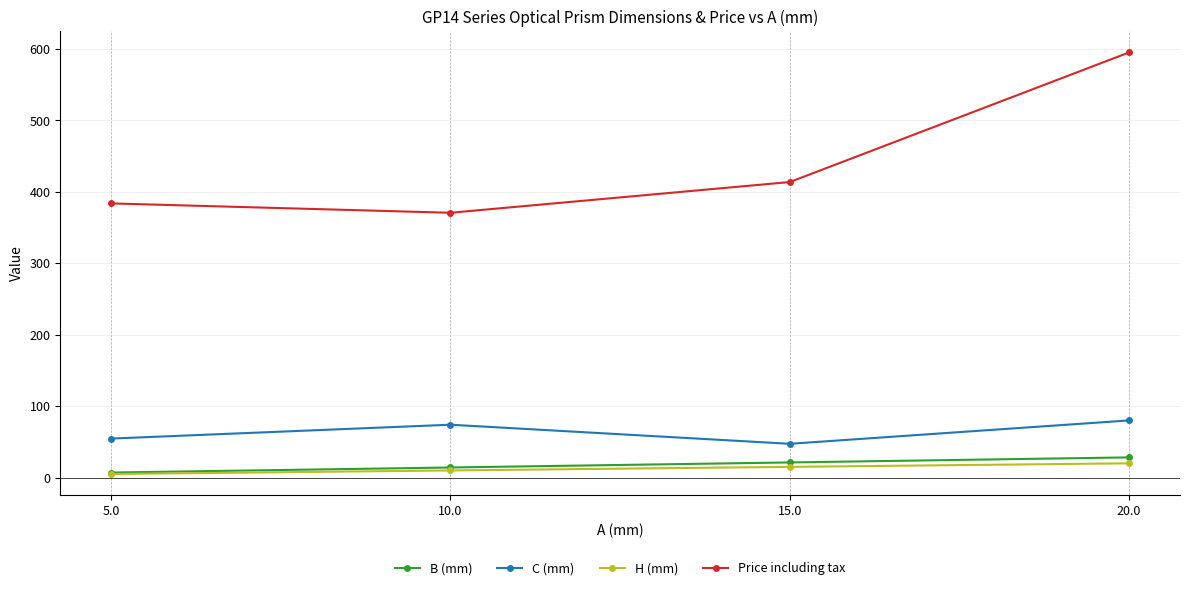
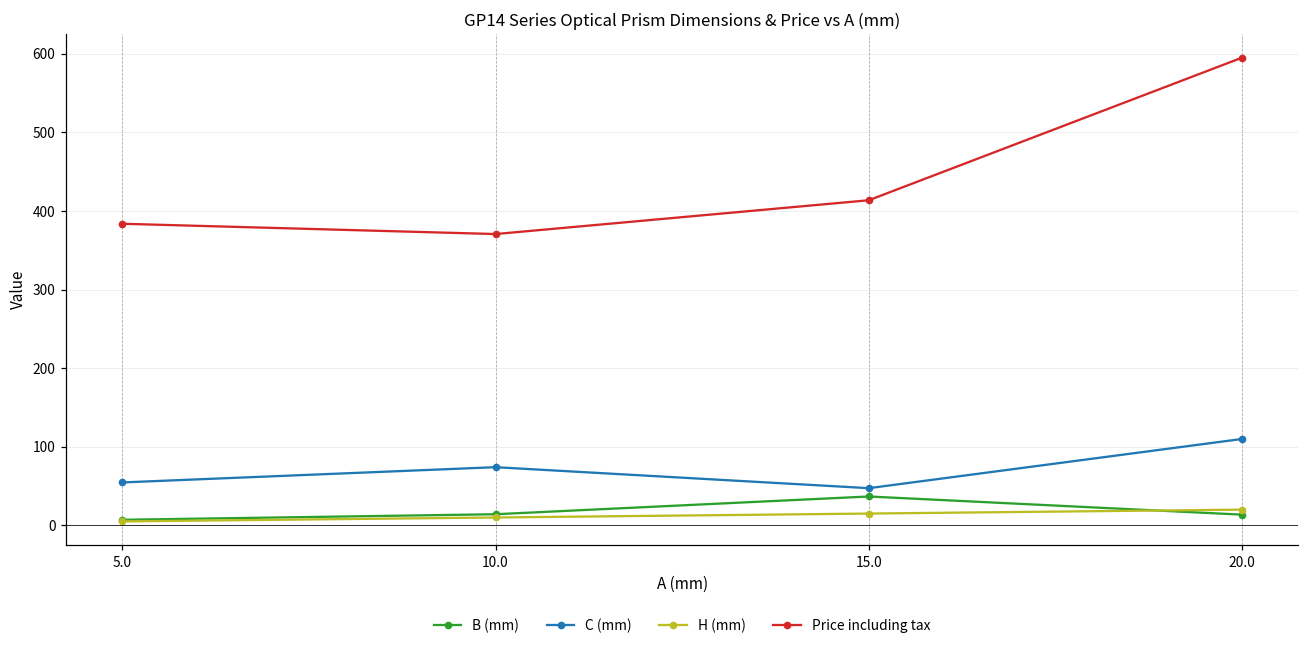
  {
    "B (mm)": {
      "10.0": 10,
-     "15.0": 20,
-     "20.0": 30
+     "15.0": 40,
+     "20.0": 10
    },
    "C (mm)": {
      "5.0": 50,
      "10.0": 70,
      "15.0": 50,
-     "20.0": 80
+     "20.0": 110
    },
    "H (mm)": {
      "10.0": 10,
      "15.0": 20,
      "20.0": 20
    },
    "Price including tax": {
      "5.0": 380,
      "10.0": 370,
      "15.0": 410,
      "20.0": 600
    }
  }
